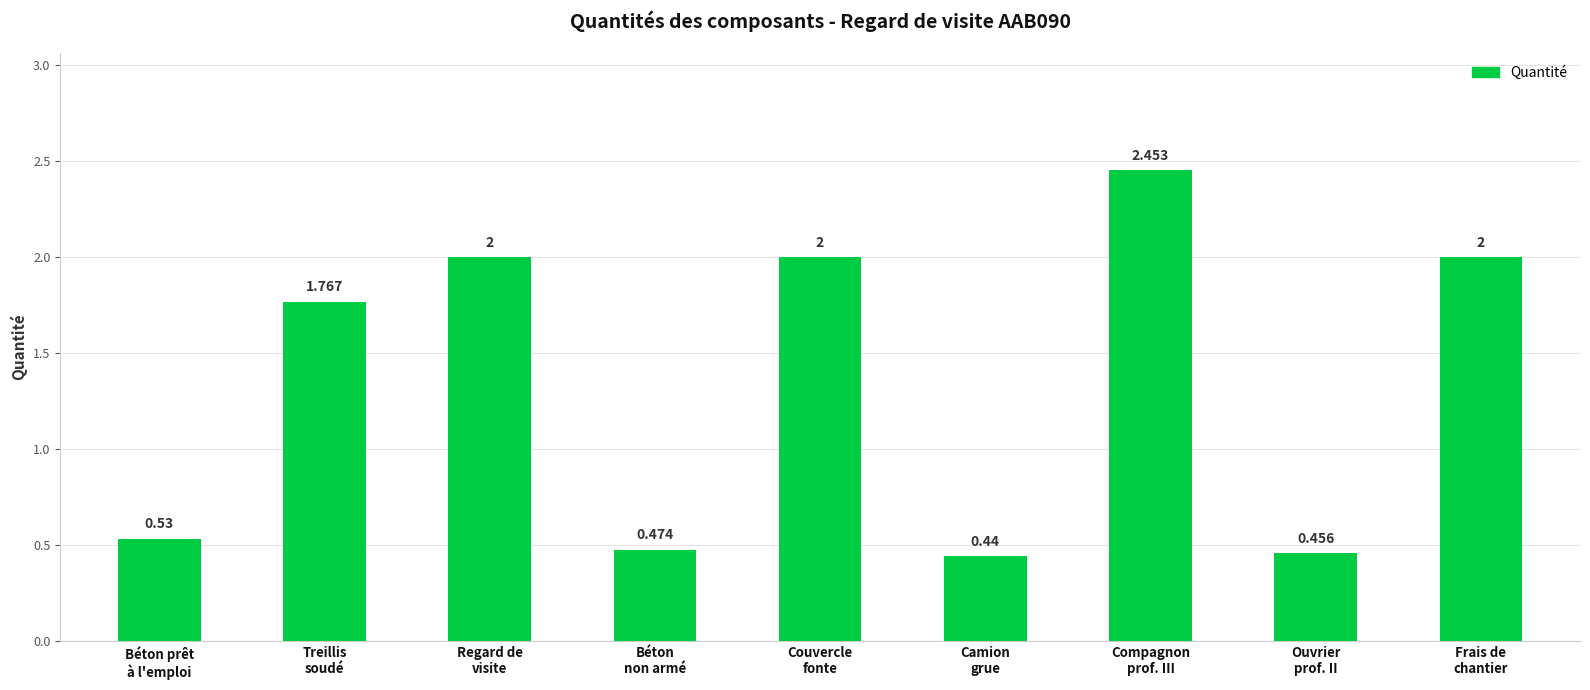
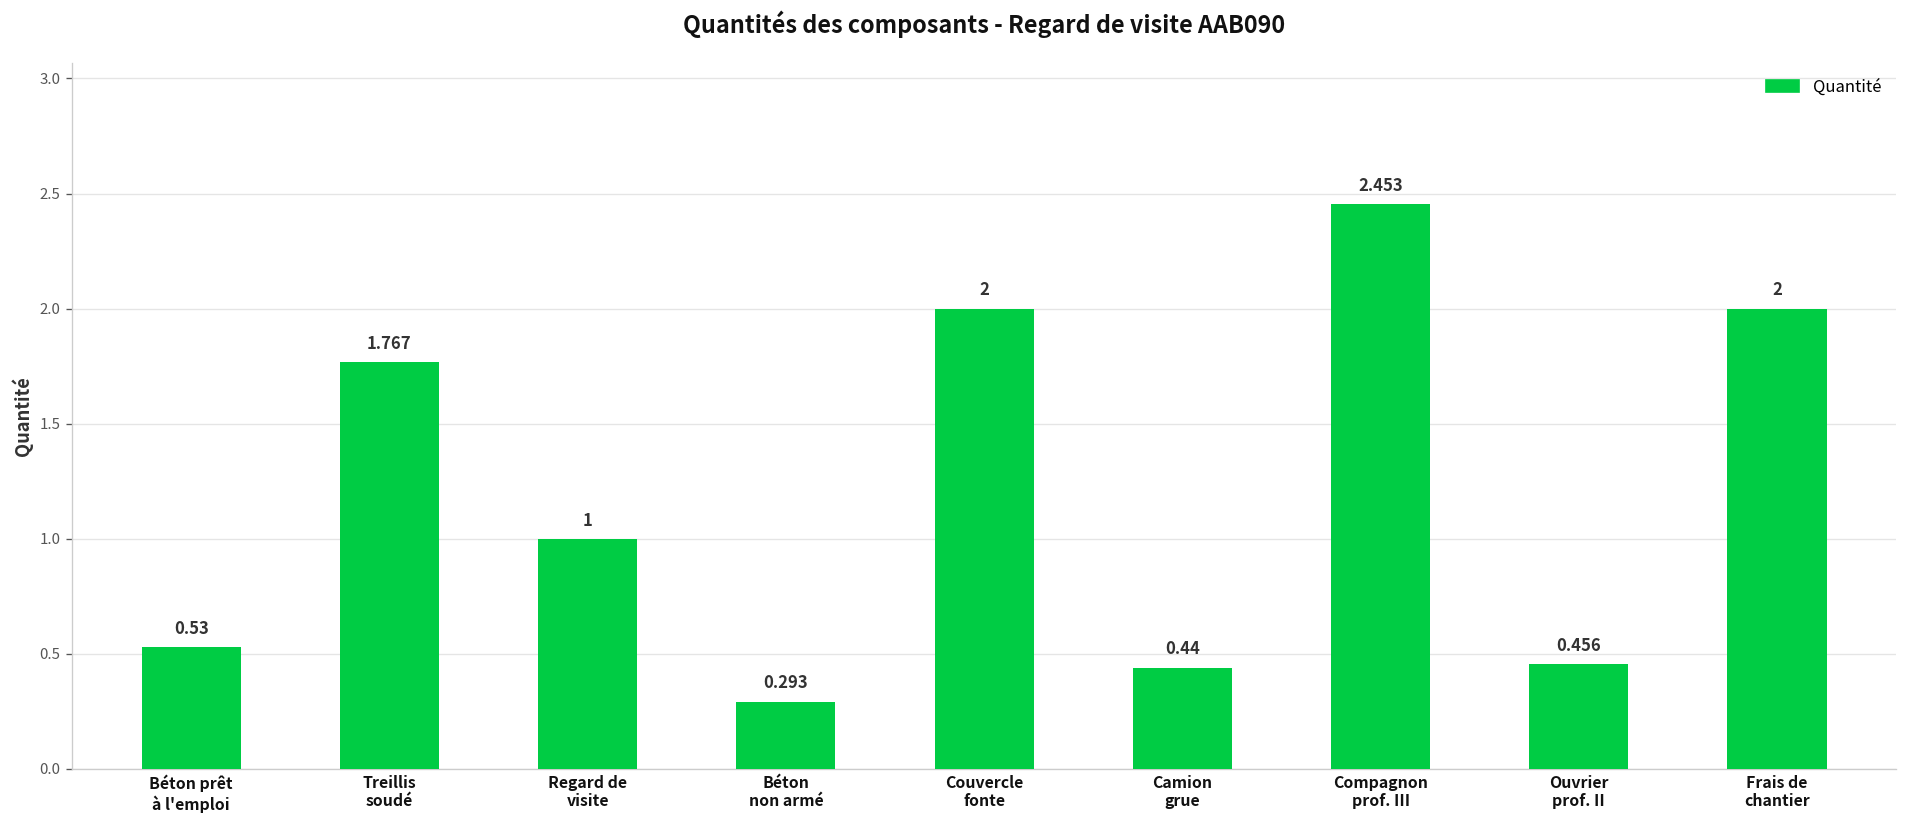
  {
    "Béton prêt à l'emploi": 0.53,
    "Treillis soudé": 1.767,
-   "Regard de visite": 2,
-   "Béton non armé": 0.474,
+   "Regard de visite": 1,
+   "Béton non armé": 0.293,
    "Couvercle fonte": 2,
    "Camion grue": 0.44,
    "Compagnon prof. III": 2.453,
    "Ouvrier prof. II": 0.456,
    "Frais de chantier": 2
  }
